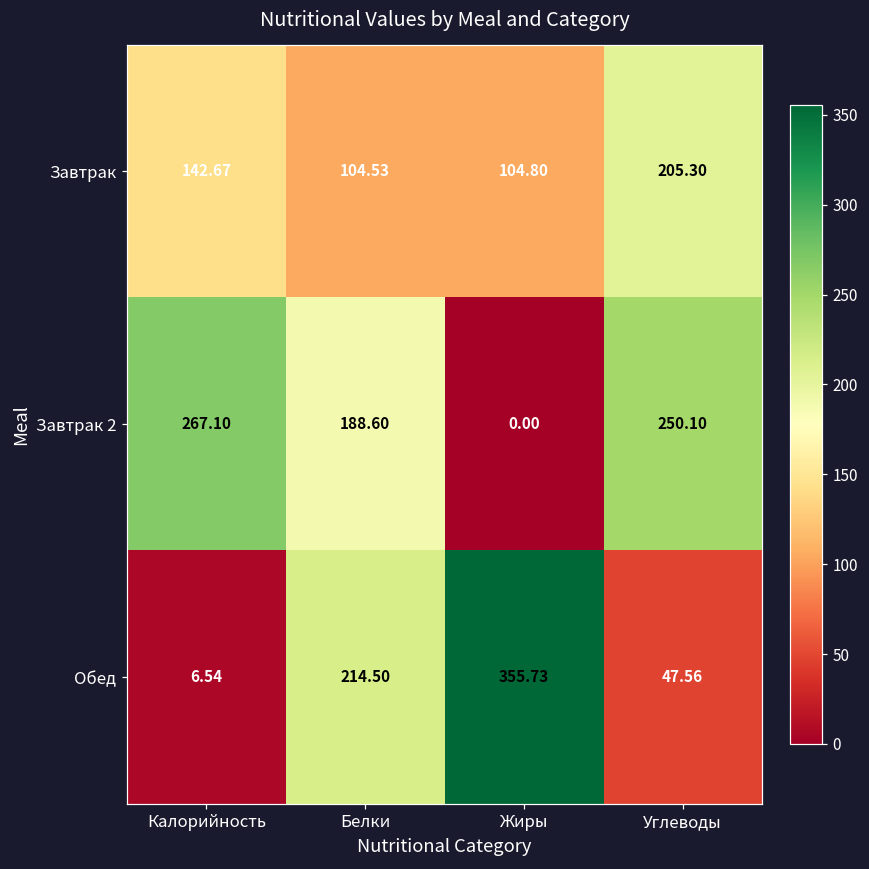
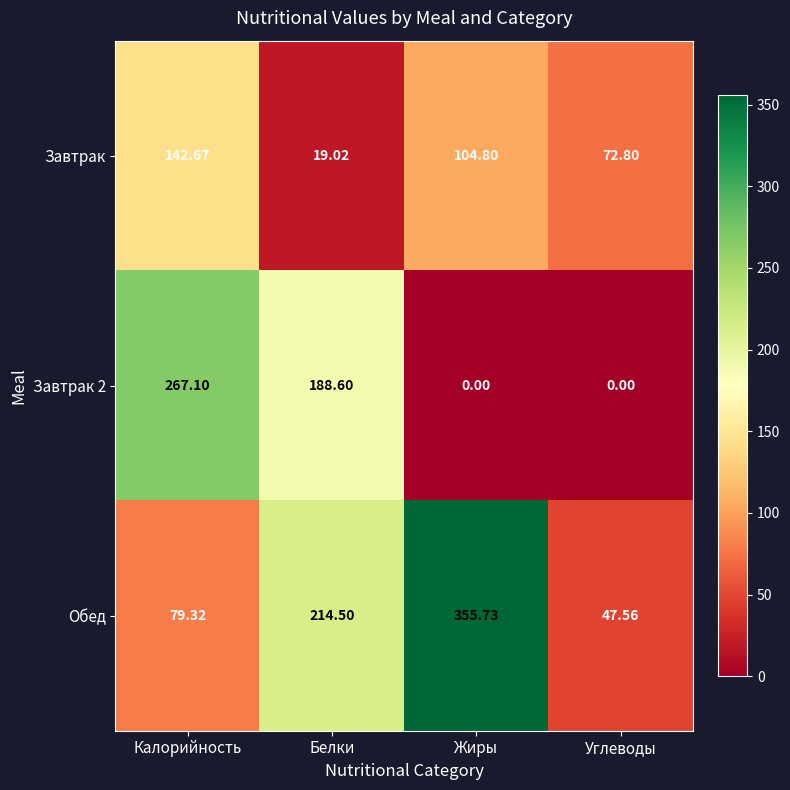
  {
    "Завтрак": {
      "Калорийность": 142.67,
-     "Белки": 104.53,
+     "Белки": 19.02,
      "Жиры": 104.80,
-     "Углеводы": 205.30
+     "Углеводы": 72.80
    },
    "Завтрак 2": {
      "Калорийность": 267.10,
      "Белки": 188.60,
      "Жиры": 0.00,
-     "Углеводы": 250.10
+     "Углеводы": 0.00
    },
    "Обед": {
-     "Калорийность": 6.54,
+     "Калорийность": 79.32,
      "Белки": 214.50,
      "Жиры": 355.73,
      "Углеводы": 47.56
    }
  }
